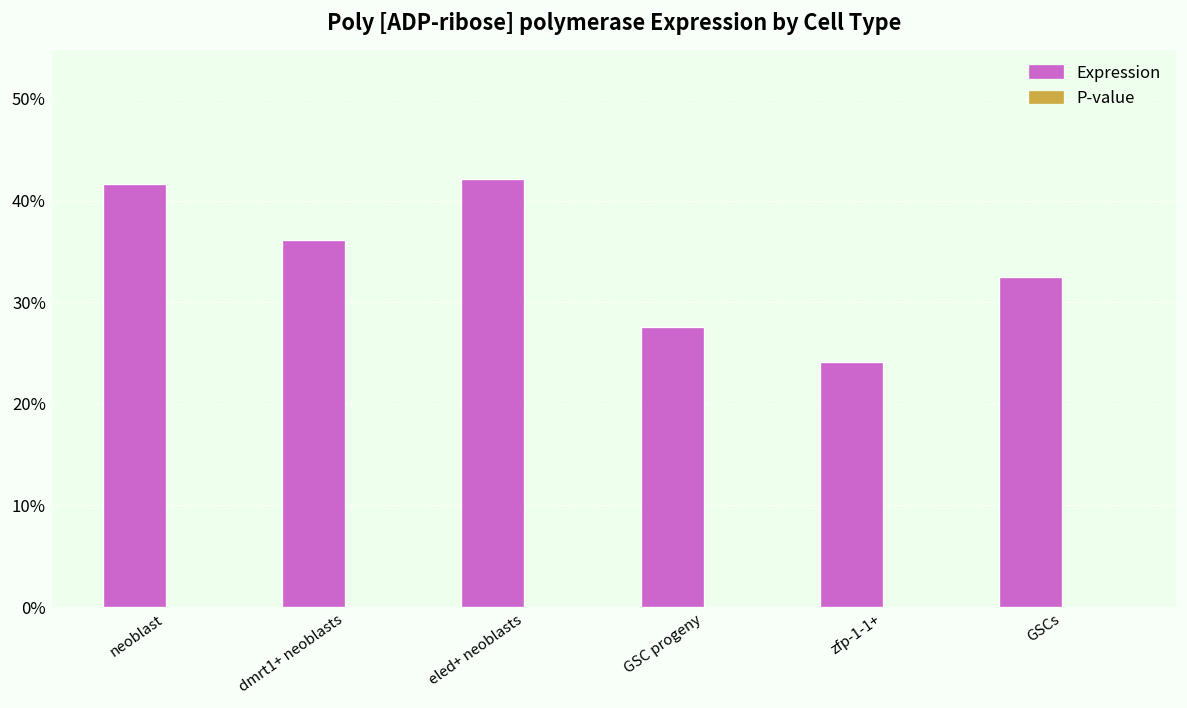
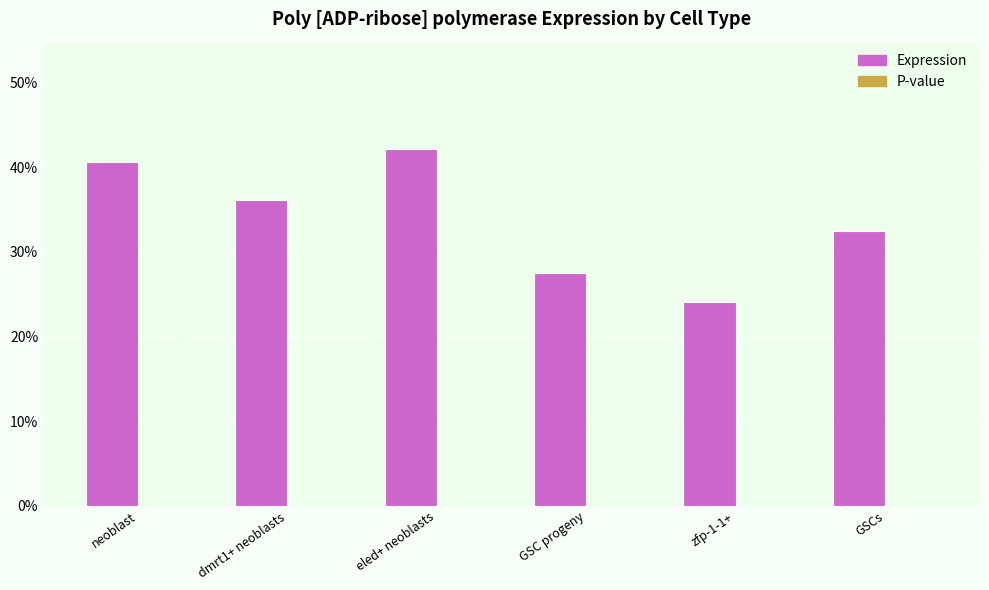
  {
    "Expression": {
-     "neoblast": "42%",
+     "neoblast": "41%",
      "dmrt1+ neoblasts": "36%",
      "eled+ neoblasts": "42%",
      "GSC progeny": "28%",
      "zfp-1-1+": "24%",
      "GSCs": "33%"
    },
    "P-value": {
      "neoblast": "0%"
    }
  }
